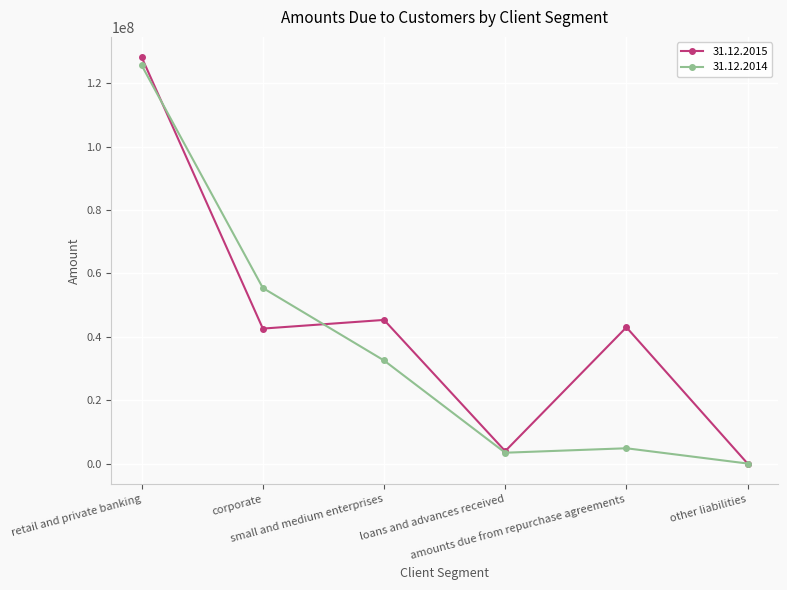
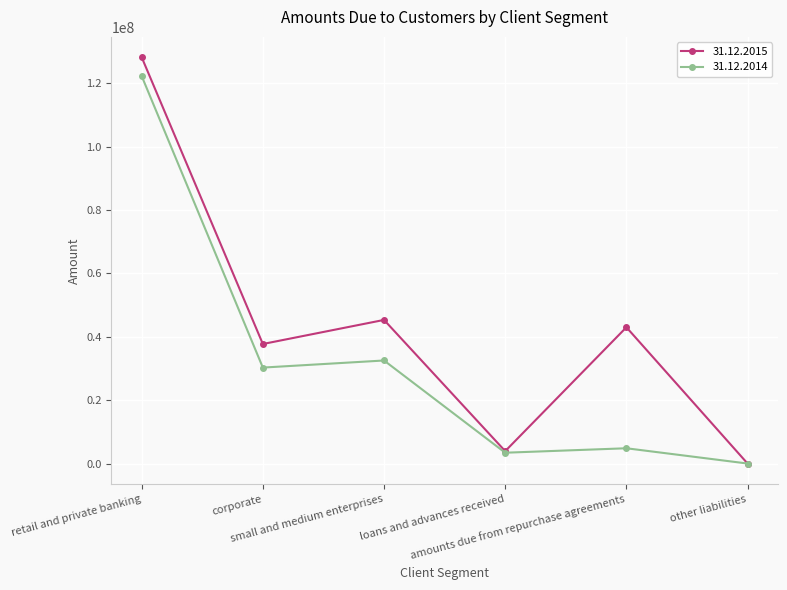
  {
    "31.12.2015": {
      "retail and private banking": 128000000,
-     "corporate": 43000000,
+     "corporate": 38000000,
      "small and medium enterprises": 45000000,
      "amounts due from repurchase agreements": 43000000
    },
    "31.12.2014": {
-     "retail and private banking": 126000000,
-     "corporate": 55000000,
+     "retail and private banking": 122000000,
+     "corporate": 30000000,
      "small and medium enterprises": 33000000,
      "amounts due from repurchase agreements": 5000000
    }
  }
